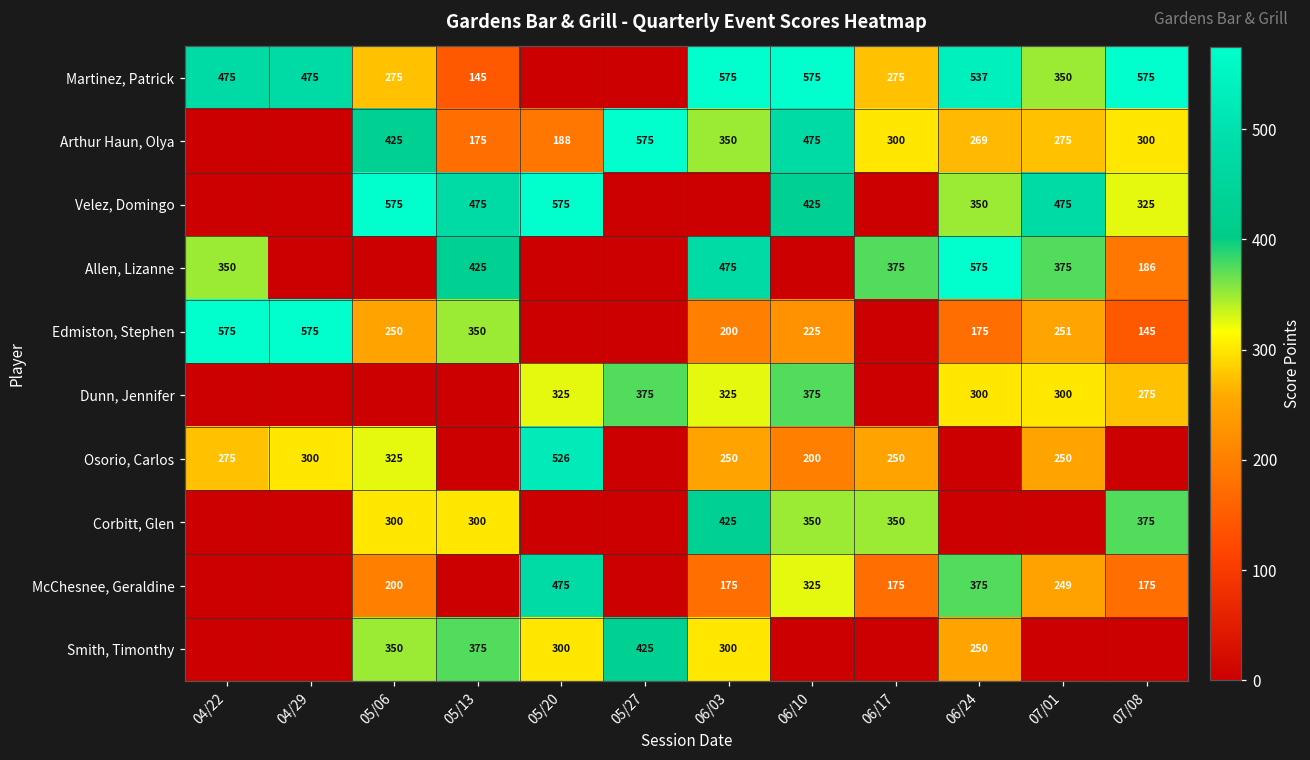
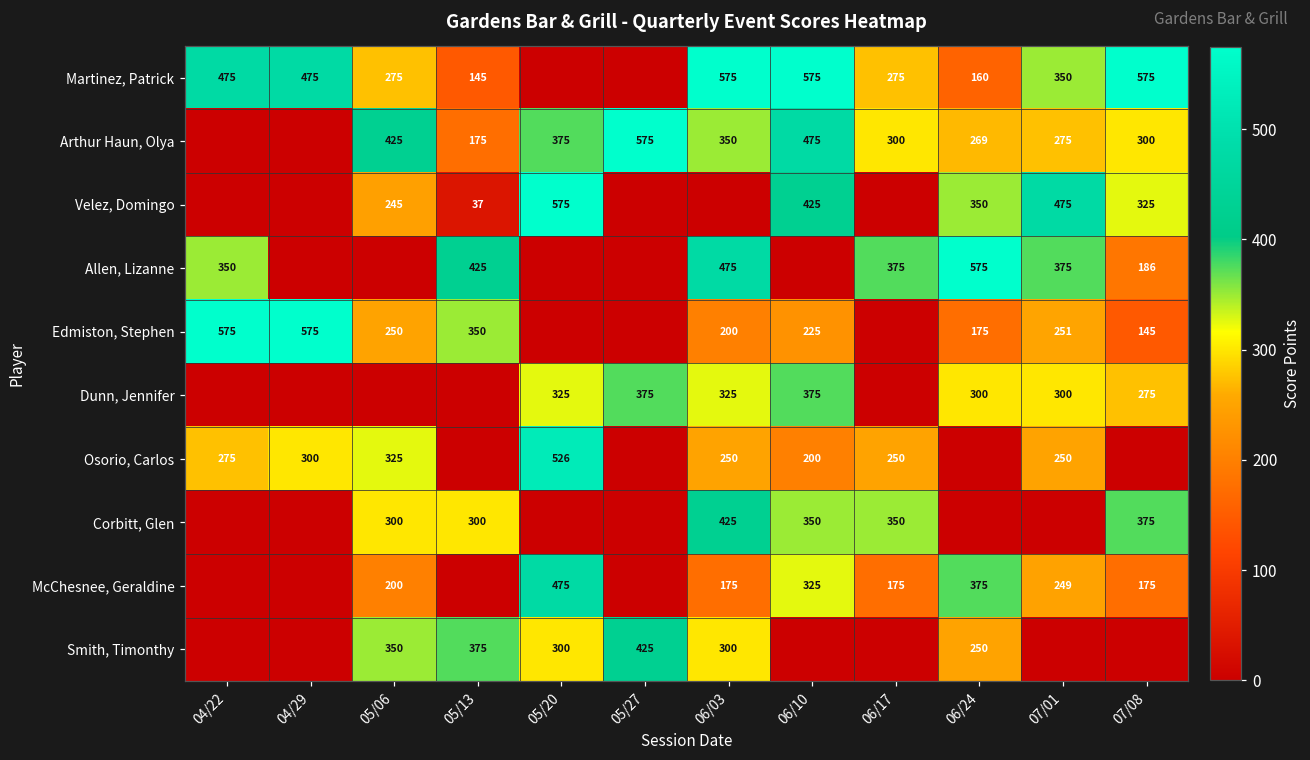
  {
    "Martinez, Patrick": {
      "04/22": 475,
      "04/29": 475,
      "05/06": 275,
      "05/13": 145,
      "06/03": 575,
      "06/10": 575,
      "06/17": 275,
-     "06/24": 537,
+     "06/24": 160,
      "07/01": 350,
      "07/08": 575
    },
    "Arthur Haun, Olya": {
      "05/06": 425,
      "05/13": 175,
-     "05/20": 188,
+     "05/20": 375,
      "05/27": 575,
      "06/03": 350,
      "06/10": 475,
      "06/17": 300,
      "06/24": 269,
      "07/01": 275,
      "07/08": 300
    },
    "Velez, Domingo": {
-     "05/06": 575,
-     "05/13": 475,
+     "05/06": 245,
+     "05/13": 37,
      "05/20": 575,
      "06/10": 425,
      "06/24": 350,
      "07/01": 475,
      "07/08": 325
    },
    "Allen, Lizanne": {
      "04/22": 350,
      "05/13": 425,
      "06/03": 475,
      "06/17": 375,
      "06/24": 575,
      "07/01": 375,
      "07/08": 186
    },
    "Edmiston, Stephen": {
      "04/22": 575,
      "04/29": 575,
      "05/06": 250,
      "05/13": 350,
      "06/03": 200,
      "06/10": 225,
      "06/24": 175,
      "07/01": 251,
      "07/08": 145
    },
    "Dunn, Jennifer": {
      "05/20": 325,
      "05/27": 375,
      "06/03": 325,
      "06/10": 375,
      "06/24": 300,
      "07/01": 300,
      "07/08": 275
    },
    "Osorio, Carlos": {
      "04/22": 275,
      "04/29": 300,
      "05/06": 325,
      "05/20": 526,
      "06/03": 250,
      "06/10": 200,
      "06/17": 250,
      "07/01": 250
    },
    "Corbitt, Glen": {
      "05/06": 300,
      "05/13": 300,
      "06/03": 425,
      "06/10": 350,
      "06/17": 350,
      "07/08": 375
    },
    "McChesnee, Geraldine": {
      "05/06": 200,
      "05/20": 475,
      "06/03": 175,
      "06/10": 325,
      "06/17": 175,
      "06/24": 375,
      "07/01": 249,
      "07/08": 175
    },
    "Smith, Timonthy": {
      "05/06": 350,
      "05/13": 375,
      "05/20": 300,
      "05/27": 425,
      "06/03": 300,
      "06/24": 250
    }
  }
